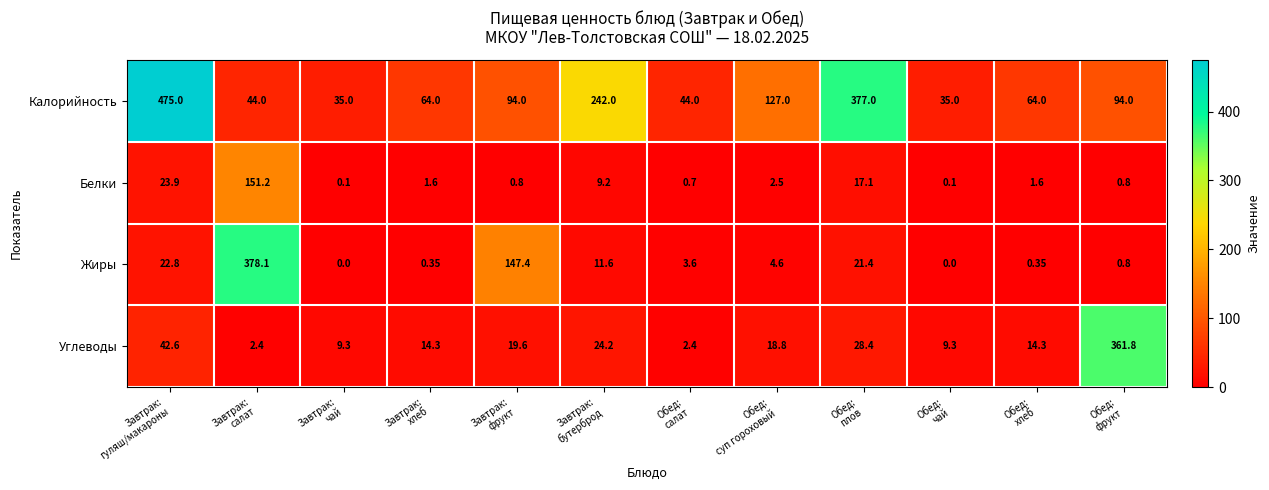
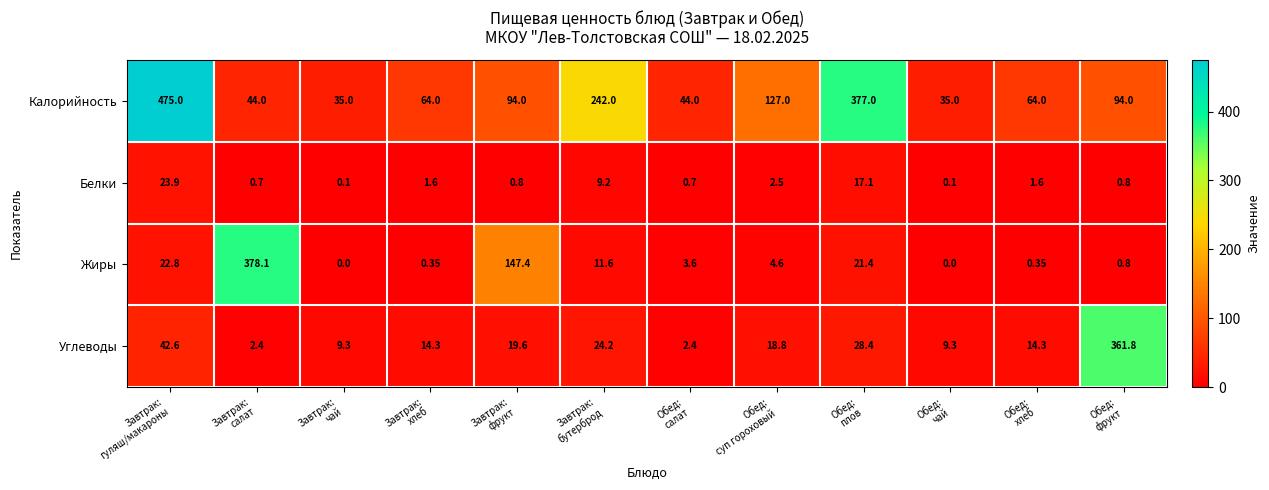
  {
    "Калорийность": {
      "Завтрак: гуляш/макароны": 475.0,
      "Завтрак: салат": 44.0,
      "Завтрак: чай": 35.0,
      "Завтрак: хлеб": 64.0,
      "Завтрак: фрукт": 94.0,
      "Завтрак: бутерброд": 242.0,
      "Обед: салат": 44.0,
      "Обед: суп гороховый": 127.0,
      "Обед: плов": 377.0,
      "Обед: чай": 35.0,
      "Обед: хлеб": 64.0,
      "Обед: фрукт": 94.0
    },
    "Белки": {
      "Завтрак: гуляш/макароны": 23.9,
-     "Завтрак: салат": 151.2,
+     "Завтрак: салат": 0.7,
      "Завтрак: чай": 0.1,
      "Завтрак: хлеб": 1.6,
      "Завтрак: фрукт": 0.8,
      "Завтрак: бутерброд": 9.2,
      "Обед: салат": 0.7,
      "Обед: суп гороховый": 2.5,
      "Обед: плов": 17.1,
      "Обед: чай": 0.1,
      "Обед: хлеб": 1.6,
      "Обед: фрукт": 0.8
    },
    "Жиры": {
      "Завтрак: гуляш/макароны": 22.8,
      "Завтрак: салат": 378.1,
      "Завтрак: чай": 0.0,
      "Завтрак: хлеб": 0.35,
      "Завтрак: фрукт": 147.4,
      "Завтрак: бутерброд": 11.6,
      "Обед: салат": 3.6,
      "Обед: суп гороховый": 4.6,
      "Обед: плов": 21.4,
      "Обед: чай": 0.0,
      "Обед: хлеб": 0.35,
      "Обед: фрукт": 0.8
    },
    "Углеводы": {
      "Завтрак: гуляш/макароны": 42.6,
      "Завтрак: салат": 2.4,
      "Завтрак: чай": 9.3,
      "Завтрак: хлеб": 14.3,
      "Завтрак: фрукт": 19.6,
      "Завтрак: бутерброд": 24.2,
      "Обед: салат": 2.4,
      "Обед: суп гороховый": 18.8,
      "Обед: плов": 28.4,
      "Обед: чай": 9.3,
      "Обед: хлеб": 14.3,
      "Обед: фрукт": 361.8
    }
  }
